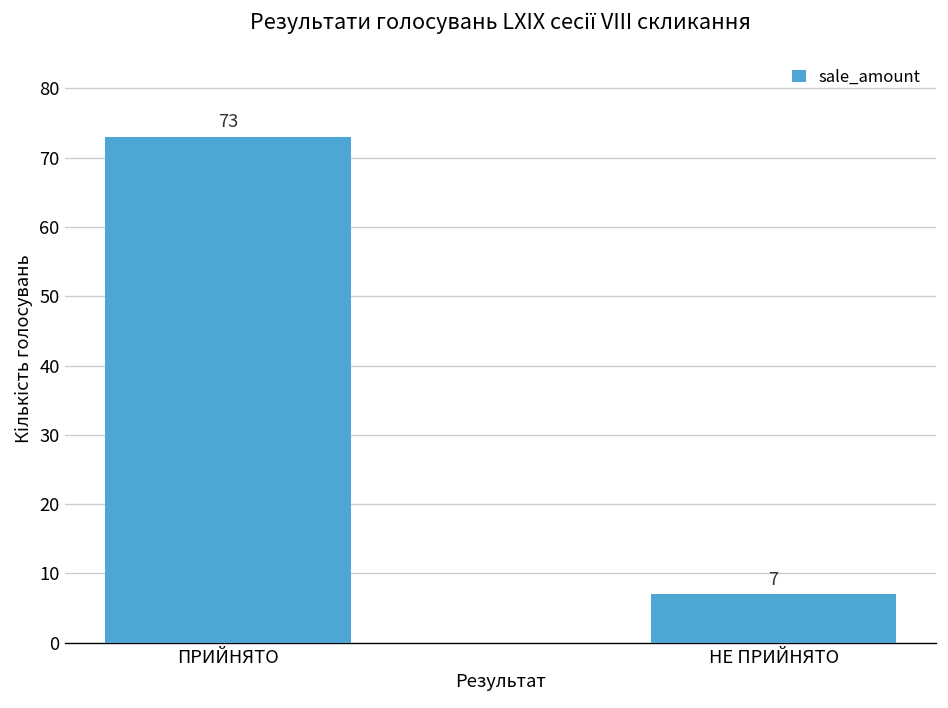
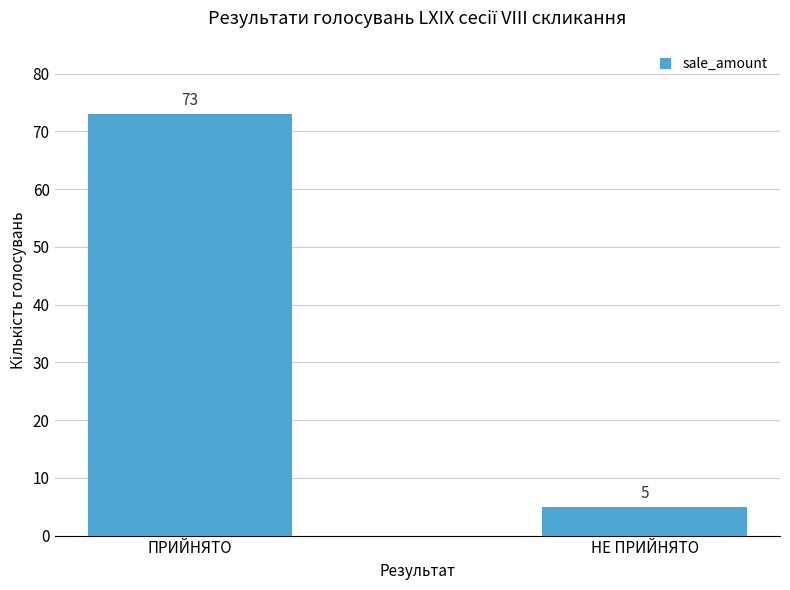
  {
    "ПРИЙНЯТО": 73,
-   "НЕ ПРИЙНЯТО": 7
+   "НЕ ПРИЙНЯТО": 5
  }
